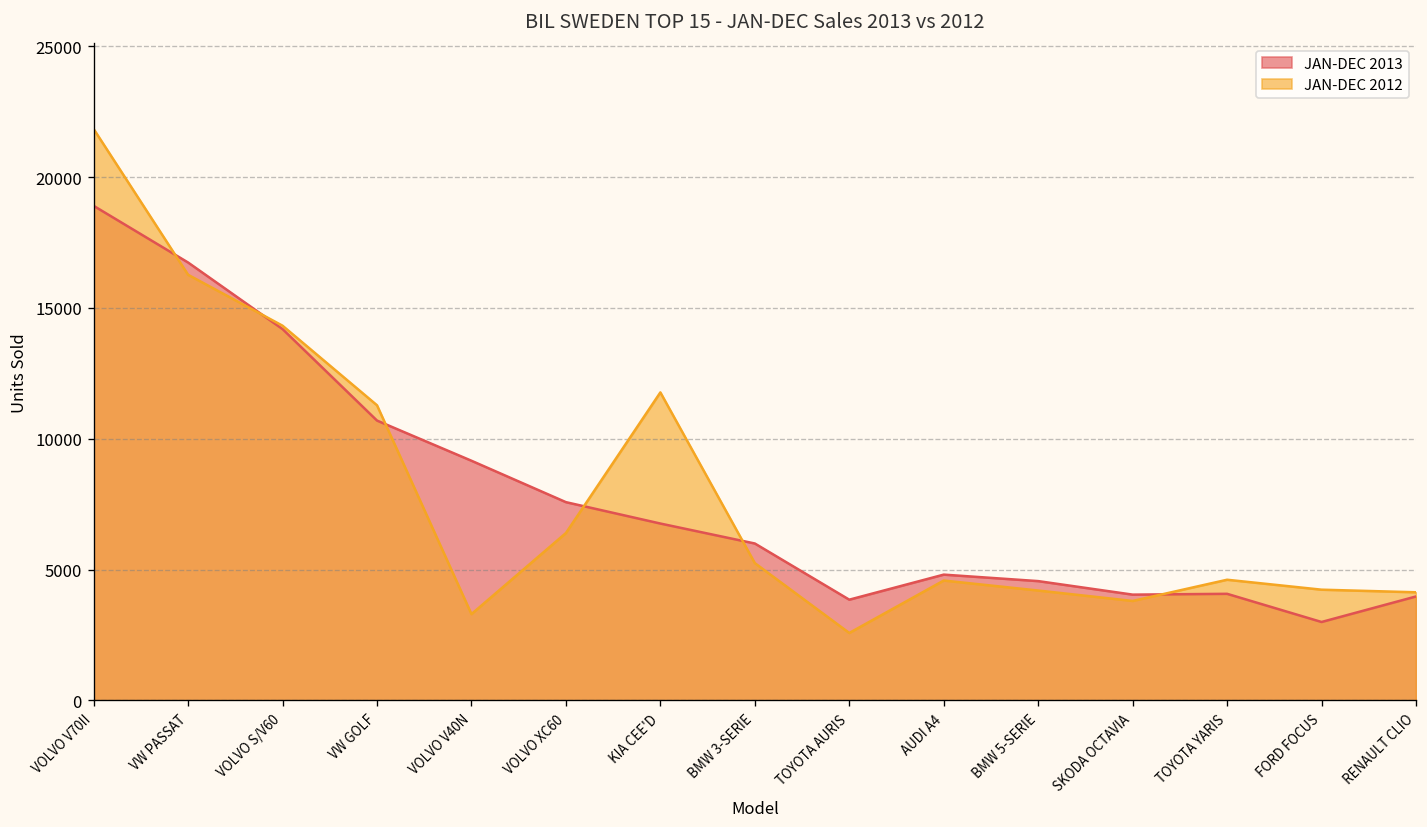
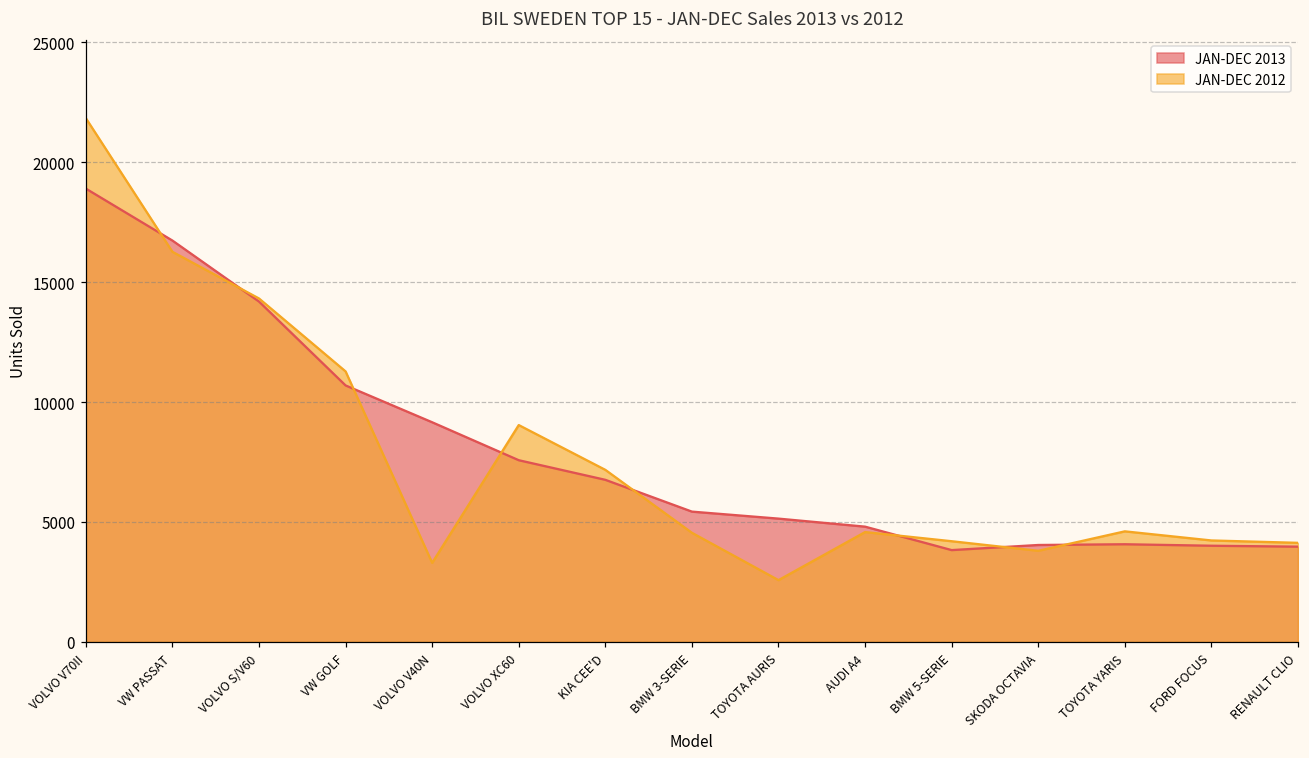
  {
    "JAN-DEC 2013": {
      "VOLVO V70II": 18900,
      "VW PASSAT": 16700,
      "VOLVO S/V60": 14200,
      "VW GOLF": 10700,
      "VOLVO V40N": 9200,
      "VOLVO XC60": 7600,
      "KIA CEE'D": 6800,
-     "BMW 3-SERIE": 6000,
-     "TOYOTA AURIS": 3800,
+     "BMW 3-SERIE": 5400,
+     "TOYOTA AURIS": 5100,
      "AUDI A4": 4800,
-     "BMW 5-SERIE": 4600,
+     "BMW 5-SERIE": 3800,
      "SKODA OCTAVIA": 4000,
      "TOYOTA YARIS": 4100,
-     "FORD FOCUS": 3000,
+     "FORD FOCUS": 4000,
      "RENAULT CLIO": 4000
    },
    "JAN-DEC 2012": {
      "VOLVO V70II": 21800,
      "VW PASSAT": 16300,
      "VOLVO S/V60": 14300,
      "VW GOLF": 11300,
      "VOLVO V40N": 3300,
-     "VOLVO XC60": 6400,
-     "KIA CEE'D": 11800,
-     "BMW 3-SERIE": 5200,
+     "VOLVO XC60": 9000,
+     "KIA CEE'D": 7200,
+     "BMW 3-SERIE": 4600,
      "TOYOTA AURIS": 2600,
      "AUDI A4": 4600,
      "BMW 5-SERIE": 4200,
      "SKODA OCTAVIA": 3800,
      "TOYOTA YARIS": 4600,
      "FORD FOCUS": 4200,
      "RENAULT CLIO": 4100
    }
  }
